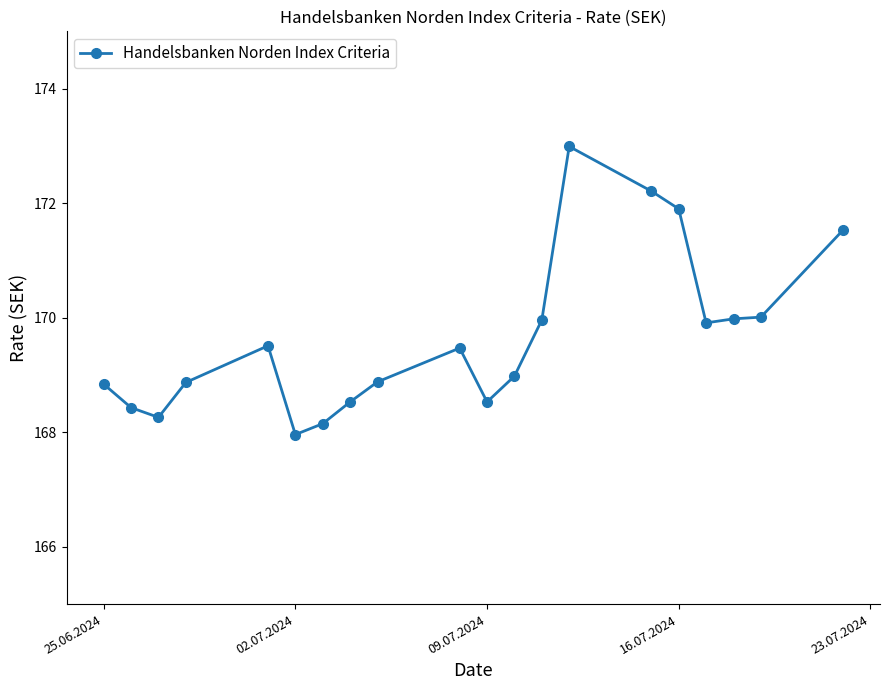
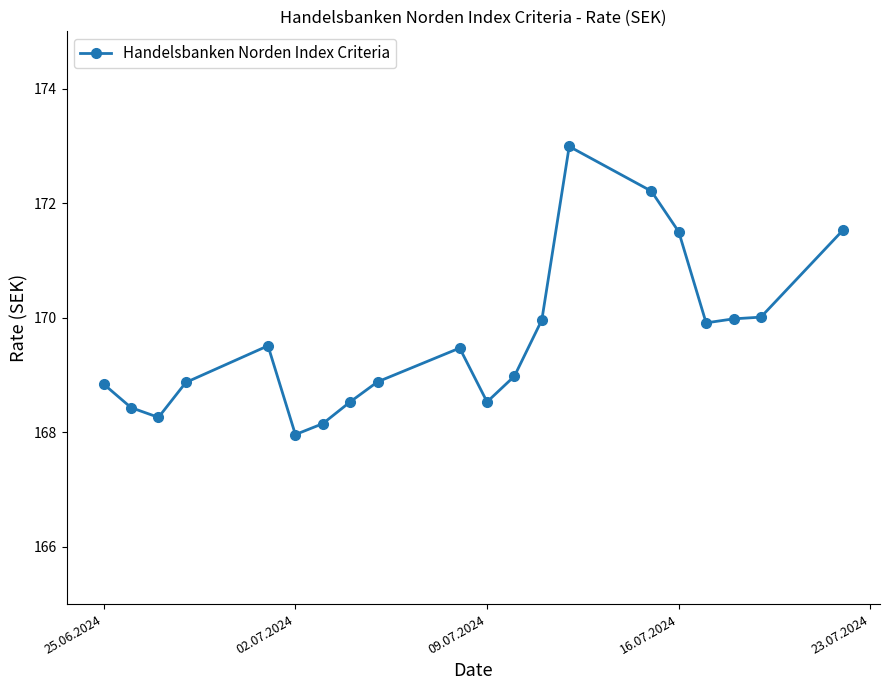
  {
    "25.06.2024": 168.8,
    "02.07.2024": 168.0,
    "09.07.2024": 168.5,
-   "16.07.2024": 171.9
+   "16.07.2024": 171.5
  }
